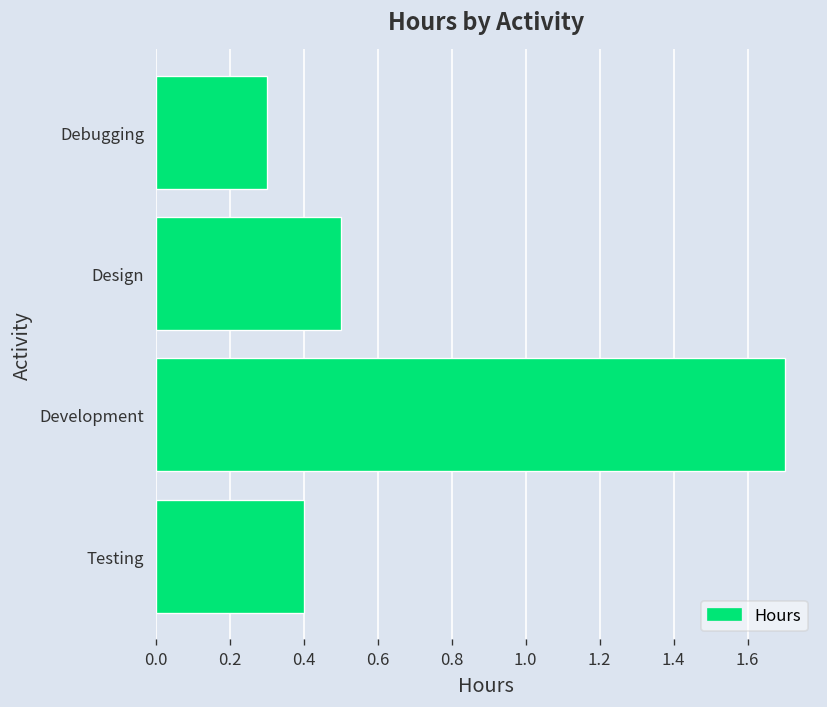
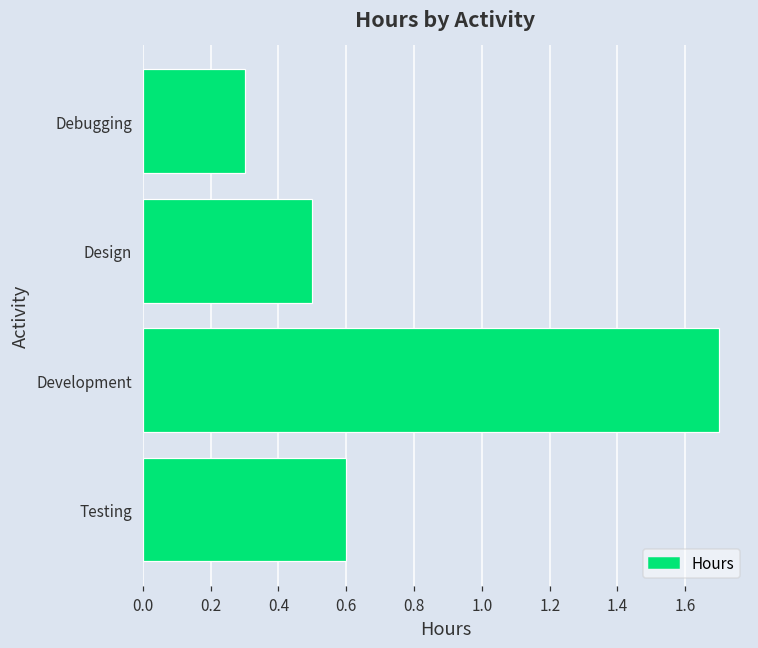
  {
    "Debugging": 0.3,
    "Design": 0.5,
    "Development": 1.7,
-   "Testing": 0.4
+   "Testing": 0.6
  }
